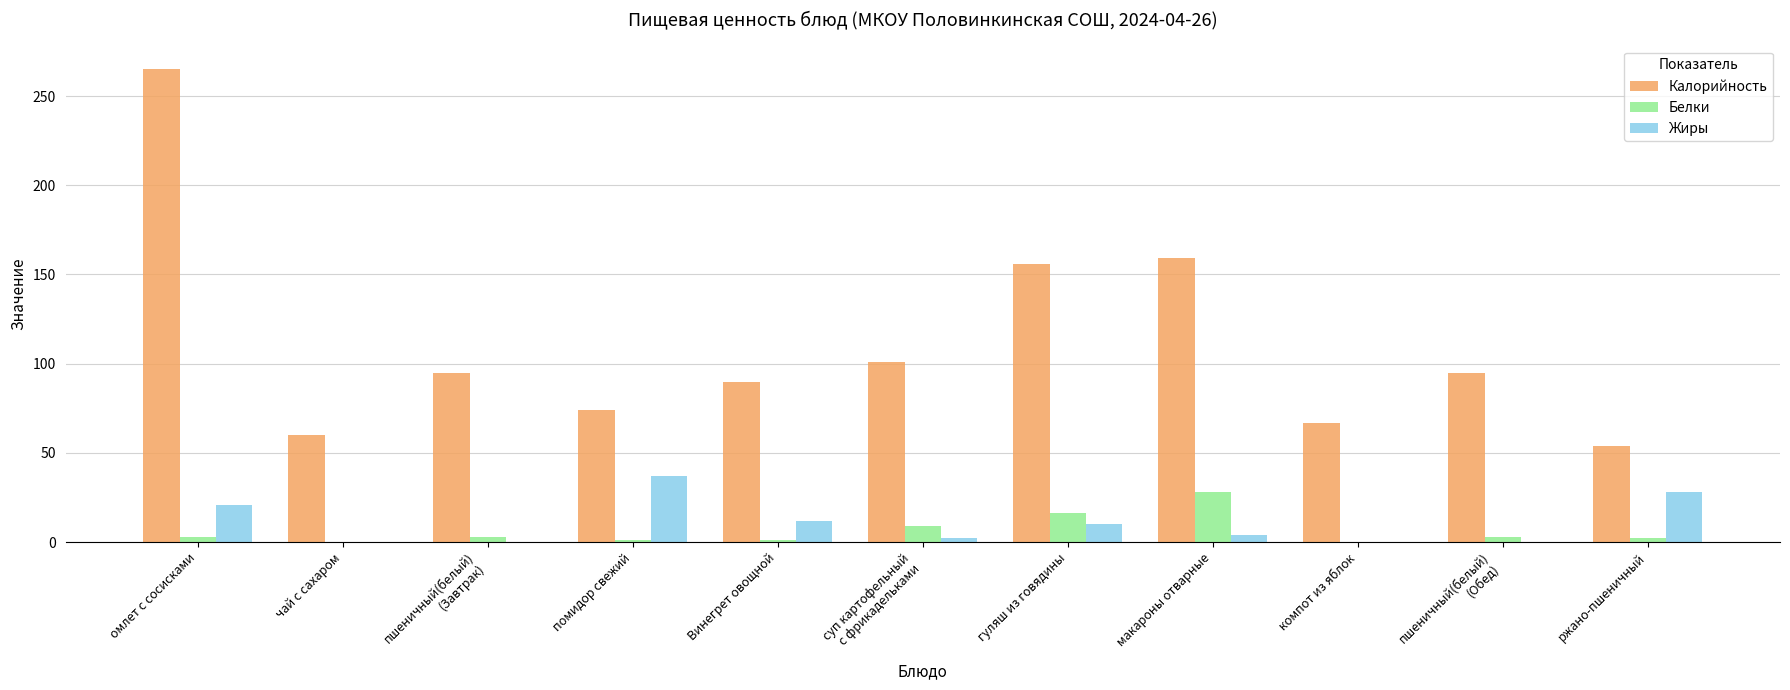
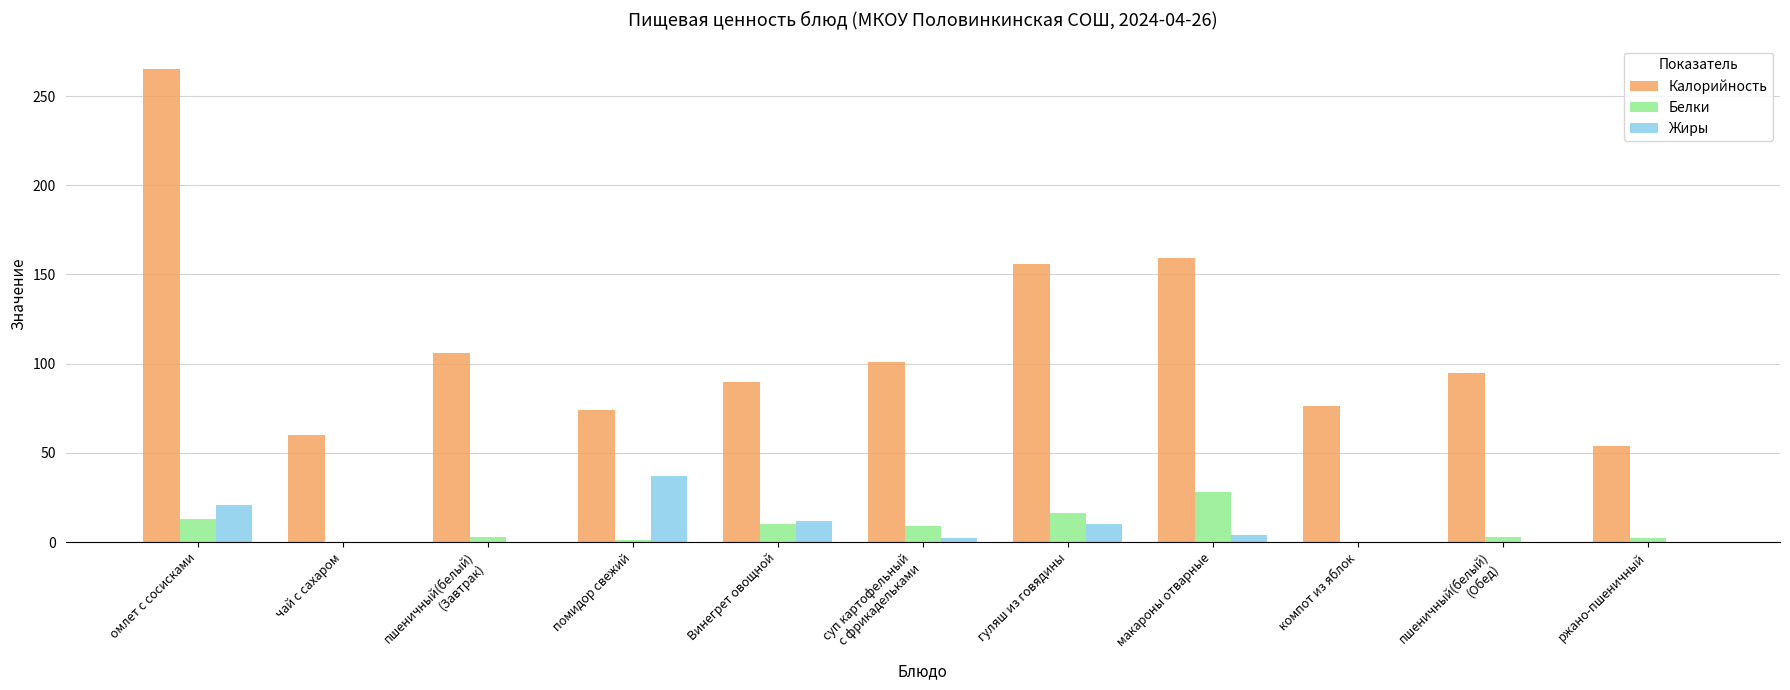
  {
    "Калорийность": {
      "омлет с сосисками": 265,
      "чай с сахаром": 60,
-     "пшеничный(белый) (Завтрак)": 95,
+     "пшеничный(белый) (Завтрак)": 106,
      "помидор свежий": 74,
      "Винегрет овощной": 90,
      "суп картофельный с фрикадельками": 101,
      "гуляш из говядины": 156,
      "макароны отварные": 159,
-     "компот из яблок": 67,
+     "компот из яблок": 76,
      "пшеничный(белый) (Обед)": 95,
      "ржано-пшеничный": 54
    },
    "Белки": {
-     "омлет с сосисками": 3,
+     "омлет с сосисками": 13,
      "чай с сахаром": 0,
      "пшеничный(белый) (Завтрак)": 3,
-     "Винегрет овощной": 1,
+     "Винегрет овощной": 10,
      "суп картофельный с фрикадельками": 9,
      "гуляш из говядины": 16,
      "макароны отварные": 28,
      "компот из яблок": 0,
      "пшеничный(белый) (Обед)": 3,
      "ржано-пшеничный": 2
    },
    "Жиры": {
      "омлет с сосисками": 21,
      "чай с сахаром": 0,
      "пшеничный(белый) (Завтрак)": 0,
      "помидор свежий": 37,
      "Винегрет овощной": 12,
      "суп картофельный с фрикадельками": 2,
      "гуляш из говядины": 10,
      "макароны отварные": 4,
      "компот из яблок": 0,
      "пшеничный(белый) (Обед)": 0,
-     "ржано-пшеничный": 28
+     "ржано-пшеничный": 0
    }
  }
